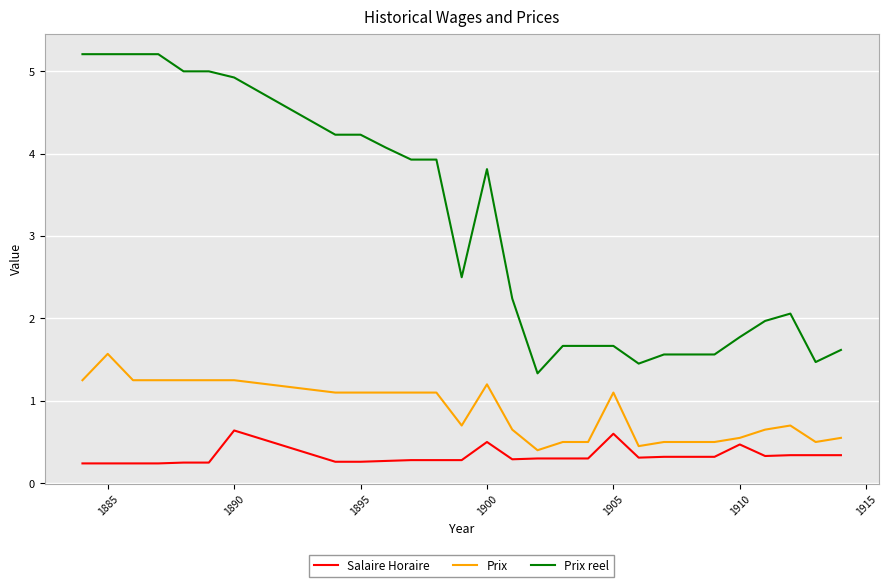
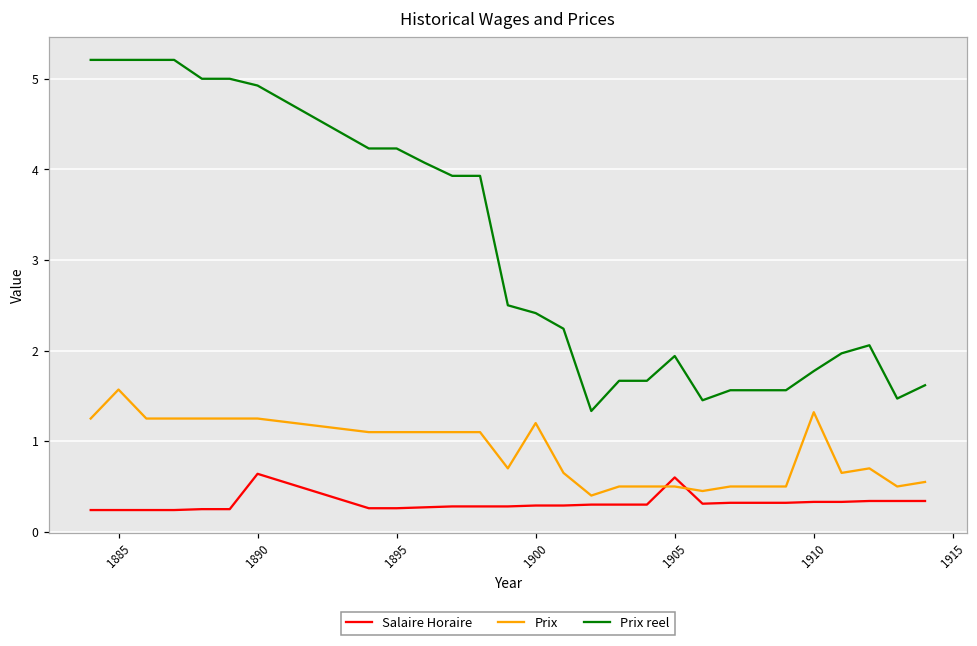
  {
    "Salaire Horaire": {
      "1885": 0.2,
      "1890": 0.6,
      "1895": 0.3,
-     "1900": 0.5,
+     "1900": 0.3,
      "1905": 0.6,
-     "1910": 0.5
+     "1910": 0.3
    },
    "Prix": {
      "1885": 1.6,
      "1890": 1.3,
      "1895": 1.1,
      "1900": 1.2,
-     "1905": 1.1,
-     "1910": 0.6
+     "1905": 0.5,
+     "1910": 1.3
    },
    "Prix reel": {
      "1885": 5.2,
      "1890": 4.9,
      "1895": 4.2,
-     "1900": 3.8,
-     "1905": 1.7,
+     "1900": 2.4,
+     "1905": 1.9,
      "1910": 1.8
    }
  }
